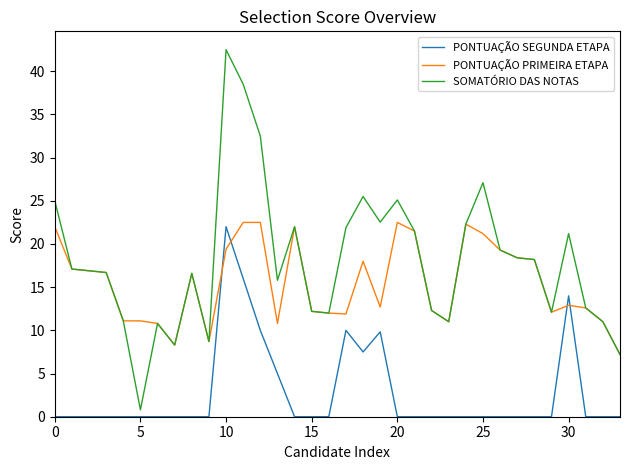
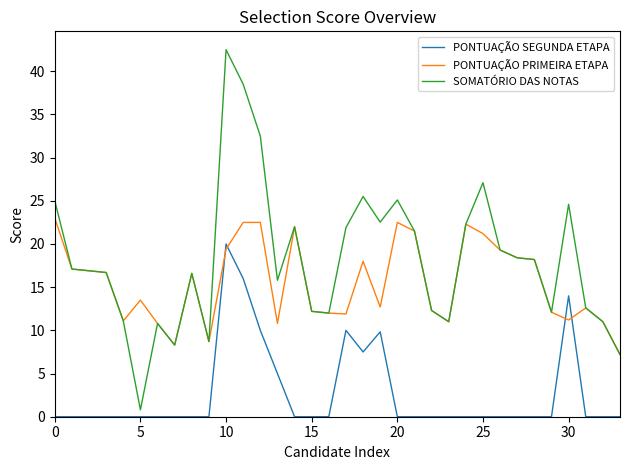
  {
    "PONTUAÇÃO SEGUNDA ETAPA": {
      "0": 0,
      "5": 0,
-     "10": 22,
+     "10": 20,
      "15": 0,
      "20": 0,
      "25": 0,
      "30": 14
    },
    "PONTUAÇÃO PRIMEIRA ETAPA": {
-     "0": 22,
-     "5": 11,
+     "0": 23,
+     "5": 14,
      "10": 19,
      "20": 23,
      "25": 21,
-     "30": 13
+     "30": 11
    },
    "SOMATÓRIO DAS NOTAS": {
      "0": 25,
      "5": 1,
      "10": 43,
      "20": 25,
      "25": 27,
-     "30": 21
+     "30": 25
    }
  }
